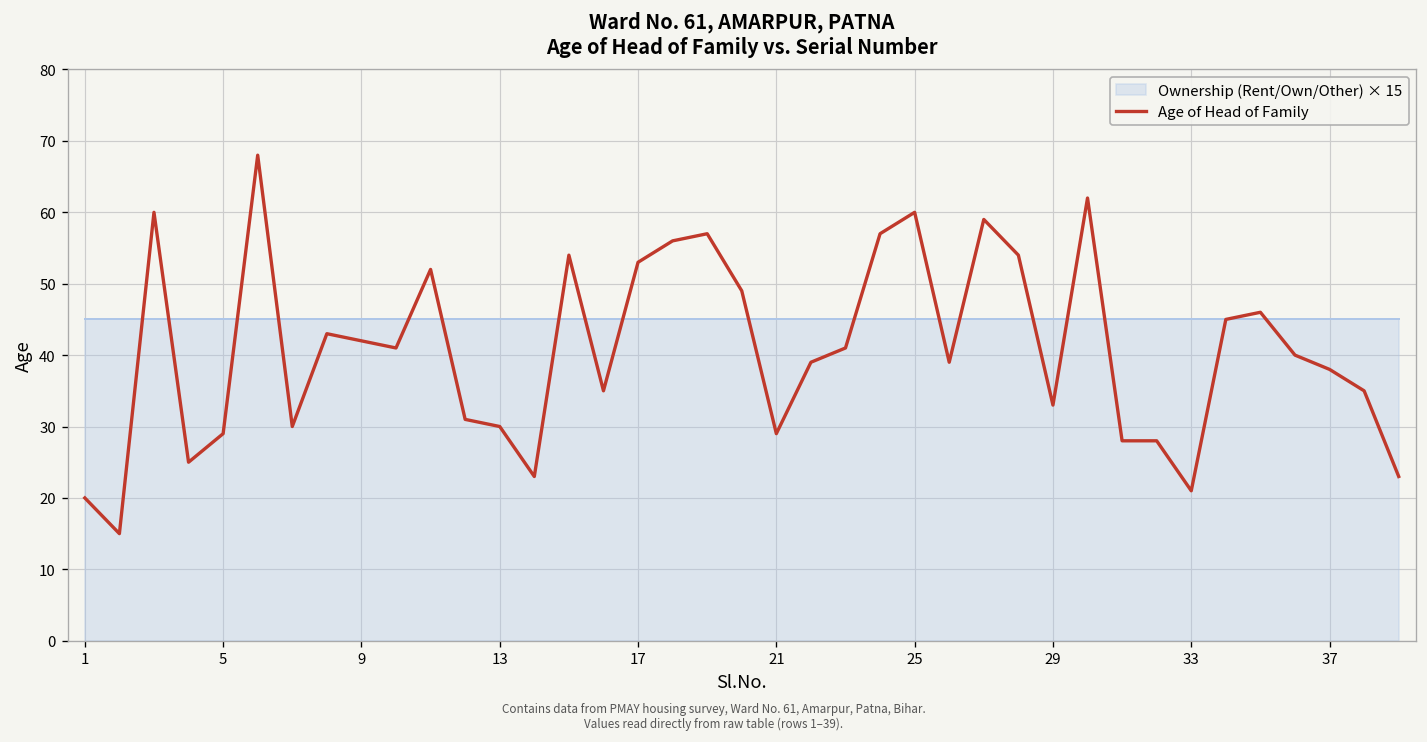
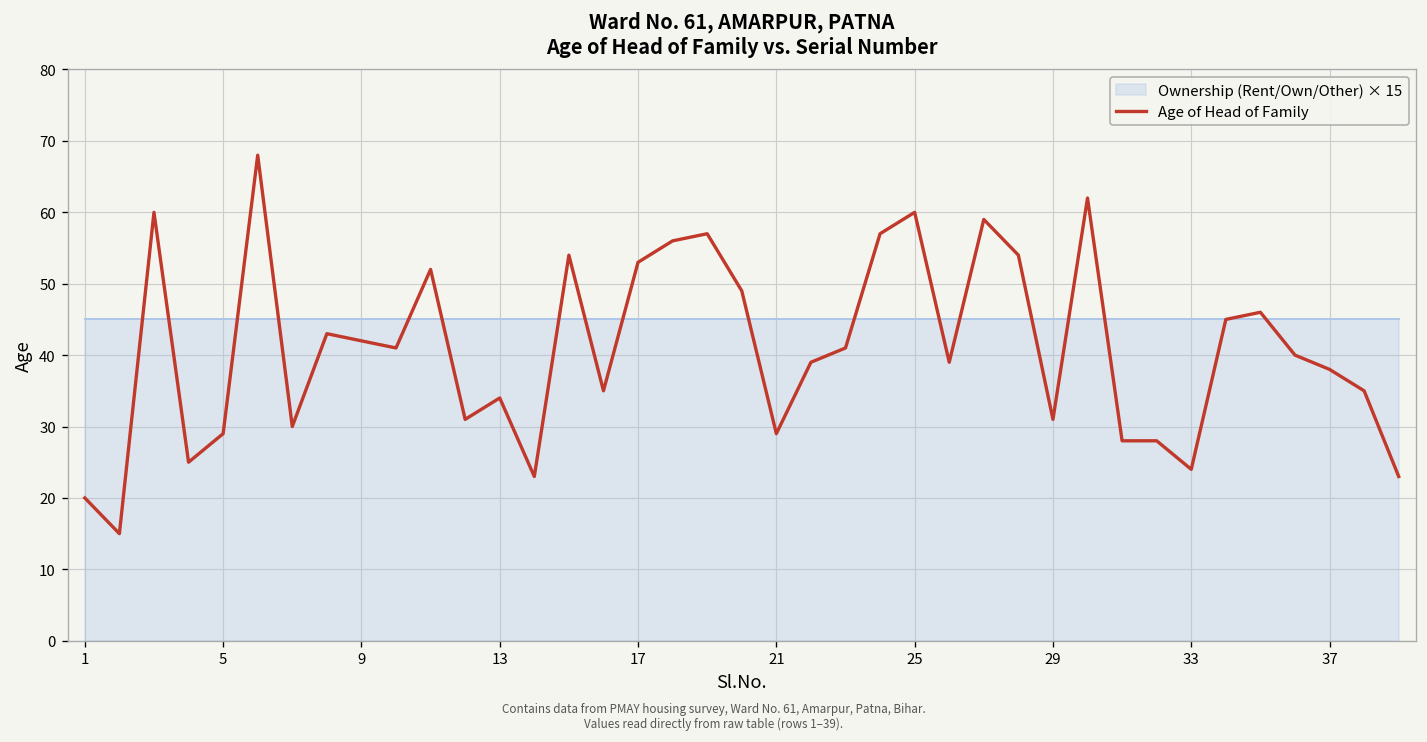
  {
    "Ownership (Rent/Own/Other) × 15": {
      "1": 45,
      "5": 45,
      "9": 45,
      "13": 45,
      "17": 45,
      "21": 45,
      "25": 45,
      "29": 45,
      "33": 45,
      "37": 45
    },
    "Age of Head of Family": {
      "1": 20,
      "5": 29,
      "9": 42,
-     "13": 30,
+     "13": 34,
      "17": 53,
      "21": 29,
      "25": 60,
-     "29": 33,
-     "33": 21,
+     "29": 31,
+     "33": 24,
      "37": 38
    }
  }
